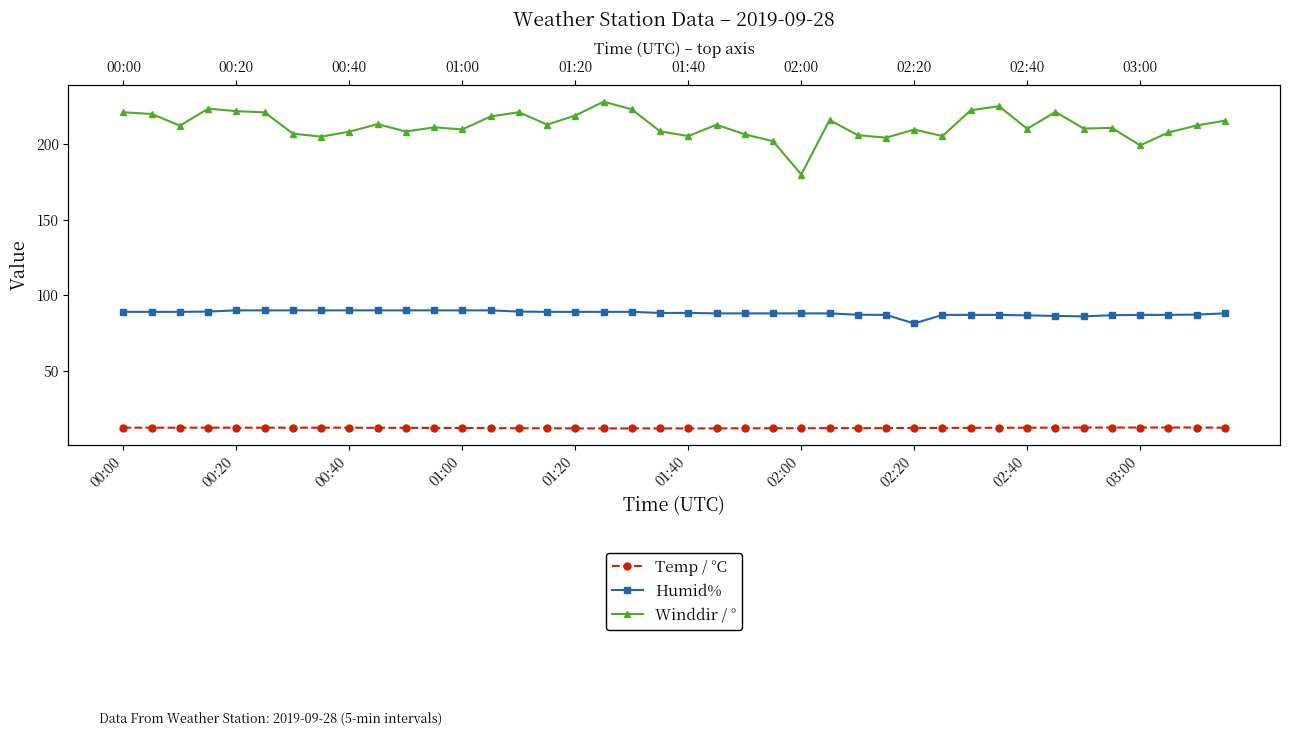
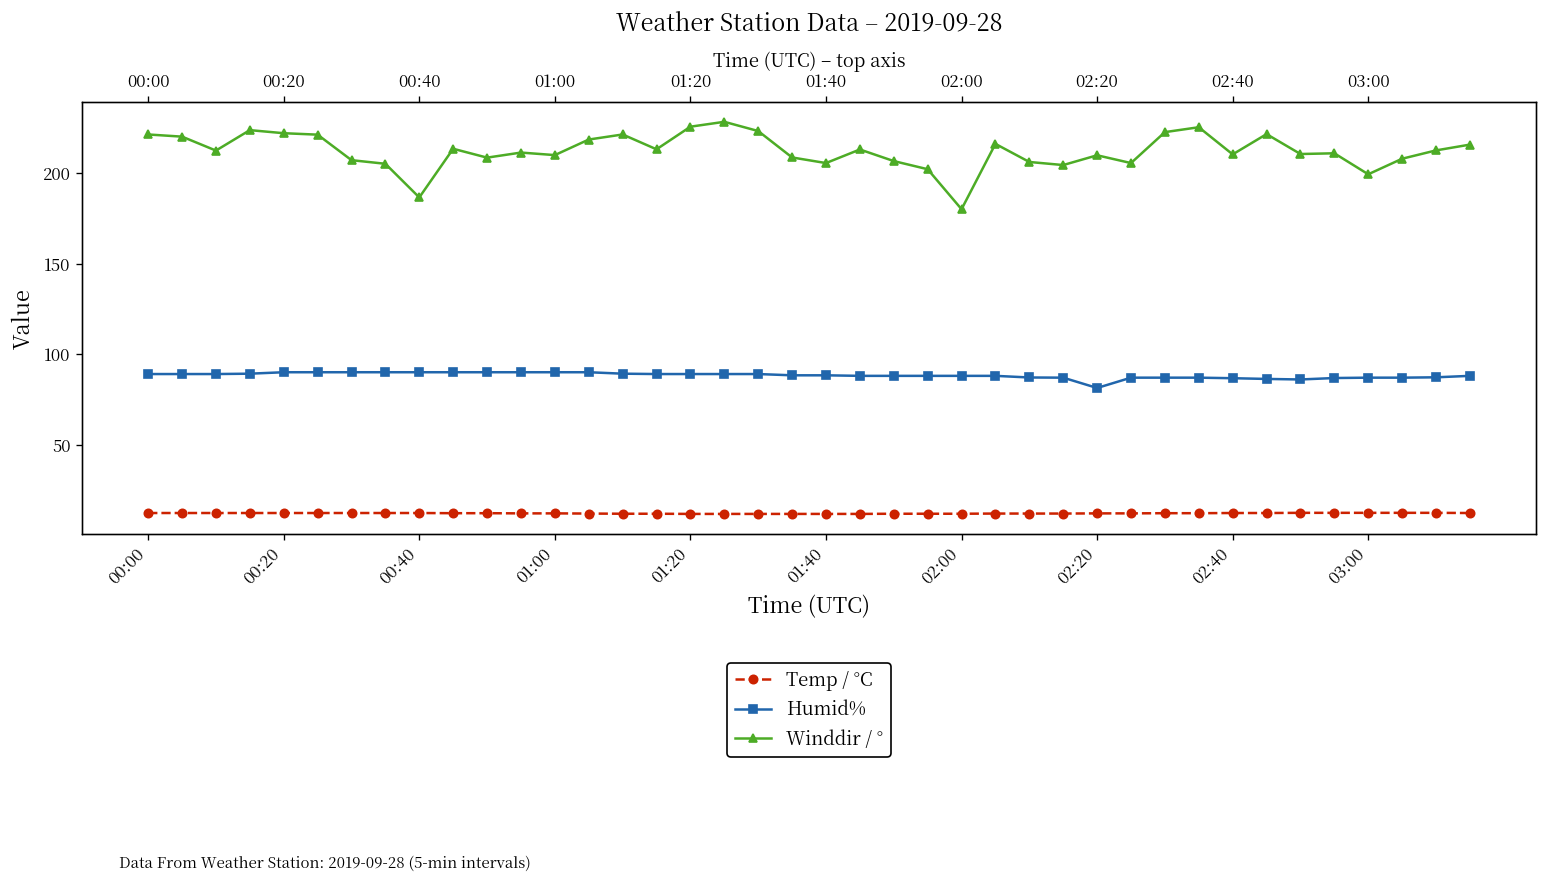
  {
    "Temp / °C": {
      "00:00": 12,
      "00:20": 12,
      "00:40": 12,
      "01:00": 12,
      "01:20": 12,
      "01:40": 12,
      "02:00": 12,
      "02:20": 12,
      "02:40": 12,
      "03:00": 12
    },
    "Humid%": {
      "00:00": 89,
      "00:20": 90,
      "00:40": 90,
      "01:00": 90,
      "01:20": 89,
      "01:40": 88,
      "02:00": 88,
      "02:20": 81,
      "02:40": 87,
      "03:00": 87
    },
    "Winddir / °": {
      "00:00": 221,
      "00:20": 222,
-     "00:40": 209,
+     "00:40": 187,
      "01:00": 210,
-     "01:20": 219,
+     "01:20": 226,
      "01:40": 206,
      "02:00": 180,
      "02:20": 210,
      "02:40": 210,
      "03:00": 199
    }
  }
